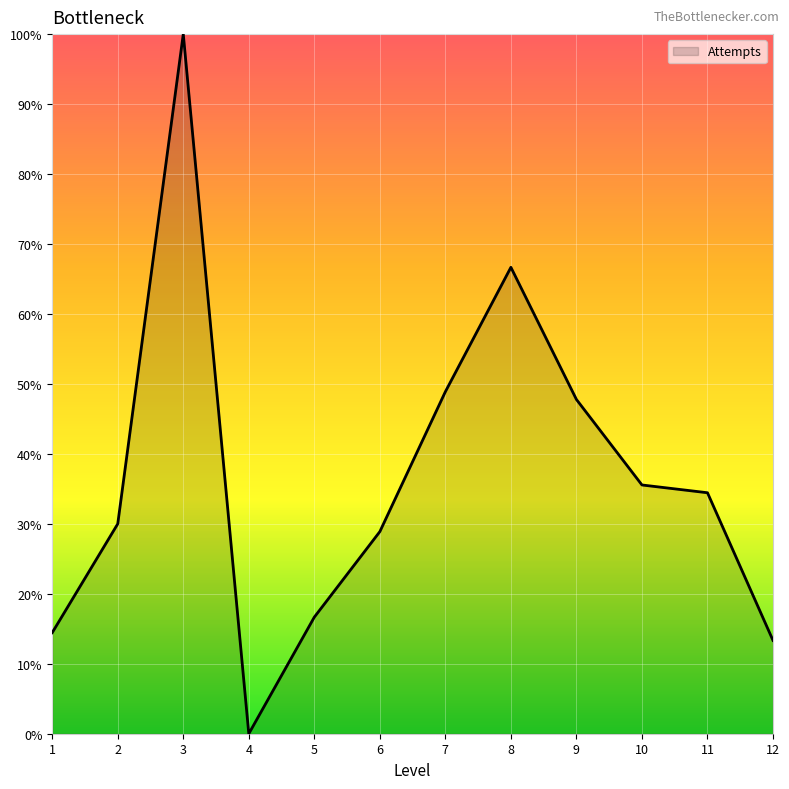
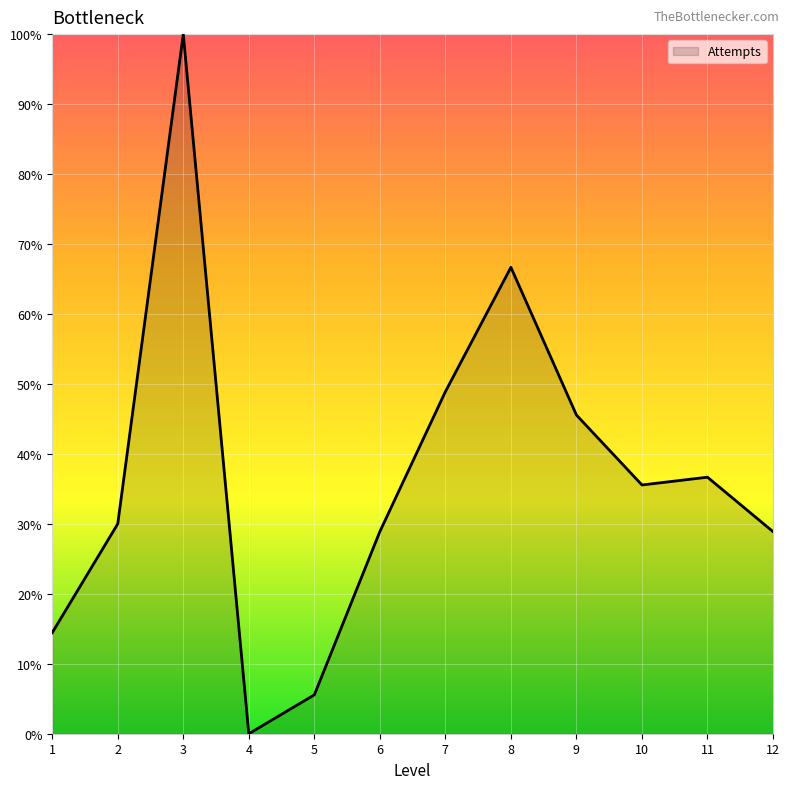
  {
    "1": "14%",
    "2": "30%",
    "3": "100%",
    "4": "0%",
-   "5": "17%",
+   "5": "6%",
    "6": "29%",
    "7": "49%",
    "8": "67%",
-   "9": "48%",
+   "9": "46%",
    "10": "36%",
-   "11": "34%",
-   "12": "13%"
+   "11": "37%",
+   "12": "29%"
  }
